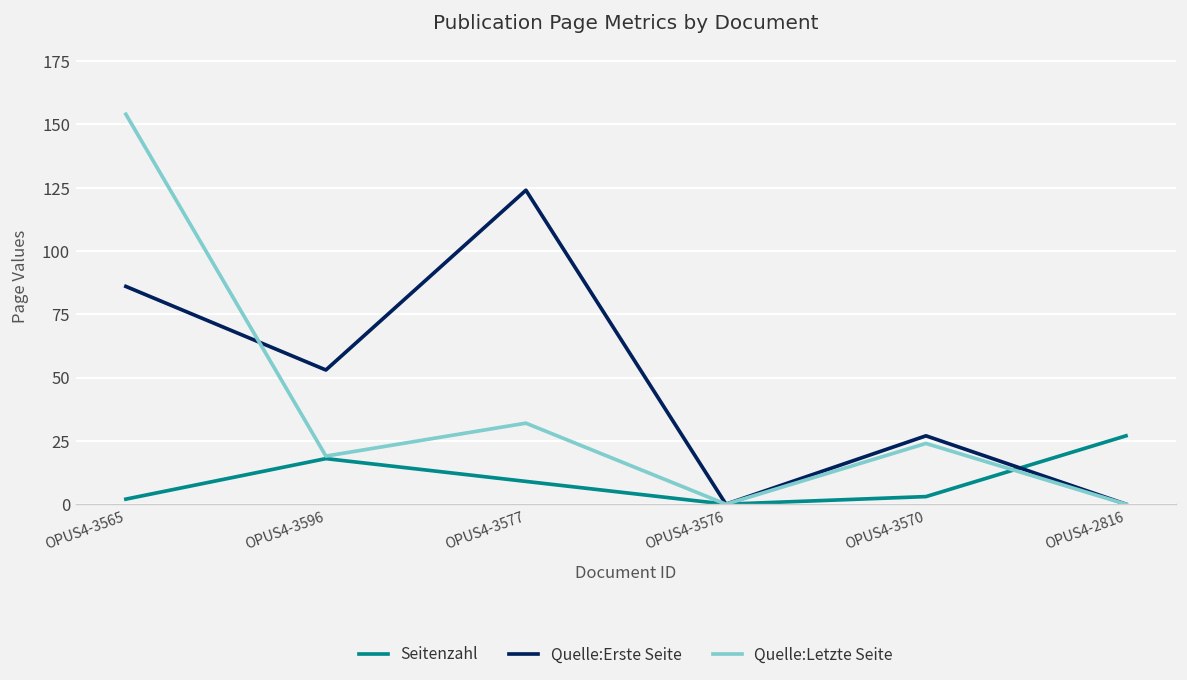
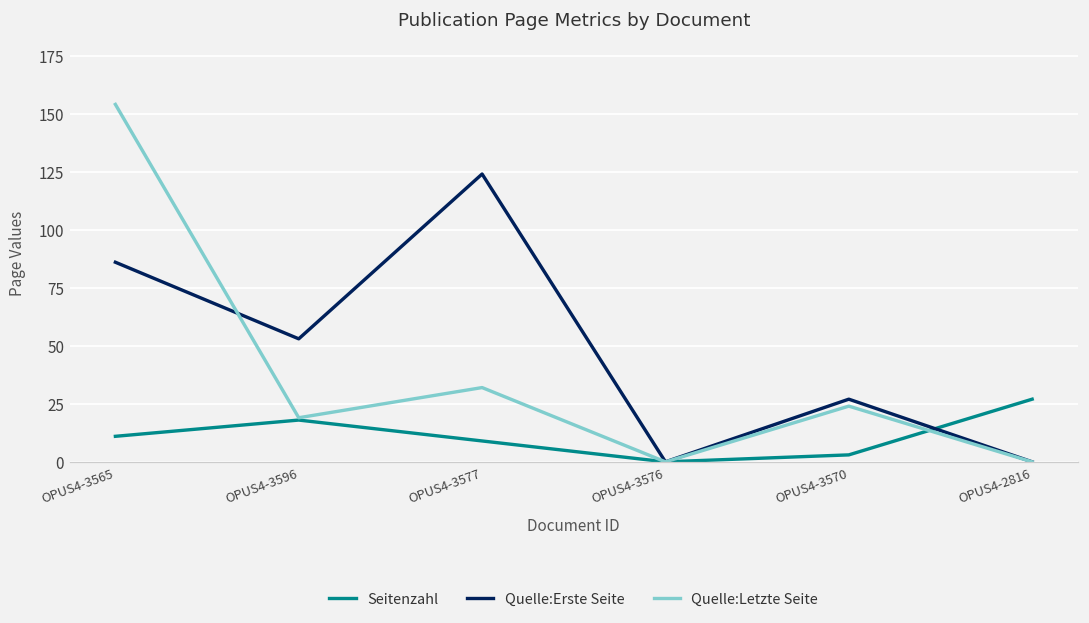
  {
    "Seitenzahl": {
-     "OPUS4-3565": 2,
+     "OPUS4-3565": 11,
      "OPUS4-3577": 9,
      "OPUS4-3570": 3,
      "OPUS4-2816": 27
    },
    "Quelle:Erste Seite": {
      "OPUS4-3565": 86,
      "OPUS4-3596": 53,
      "OPUS4-3577": 124,
      "OPUS4-3570": 27
    },
    "Quelle:Letzte Seite": {
      "OPUS4-3565": 154,
      "OPUS4-3577": 32,
      "OPUS4-3570": 24
    }
  }
